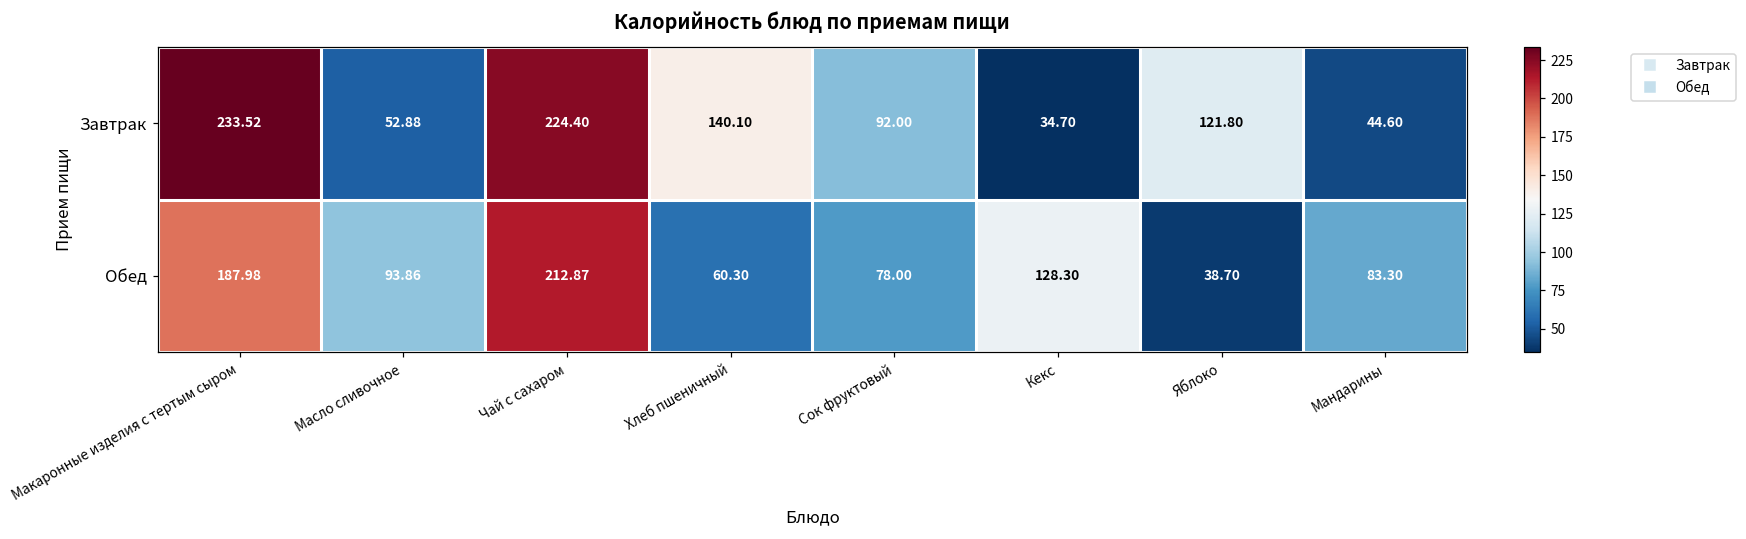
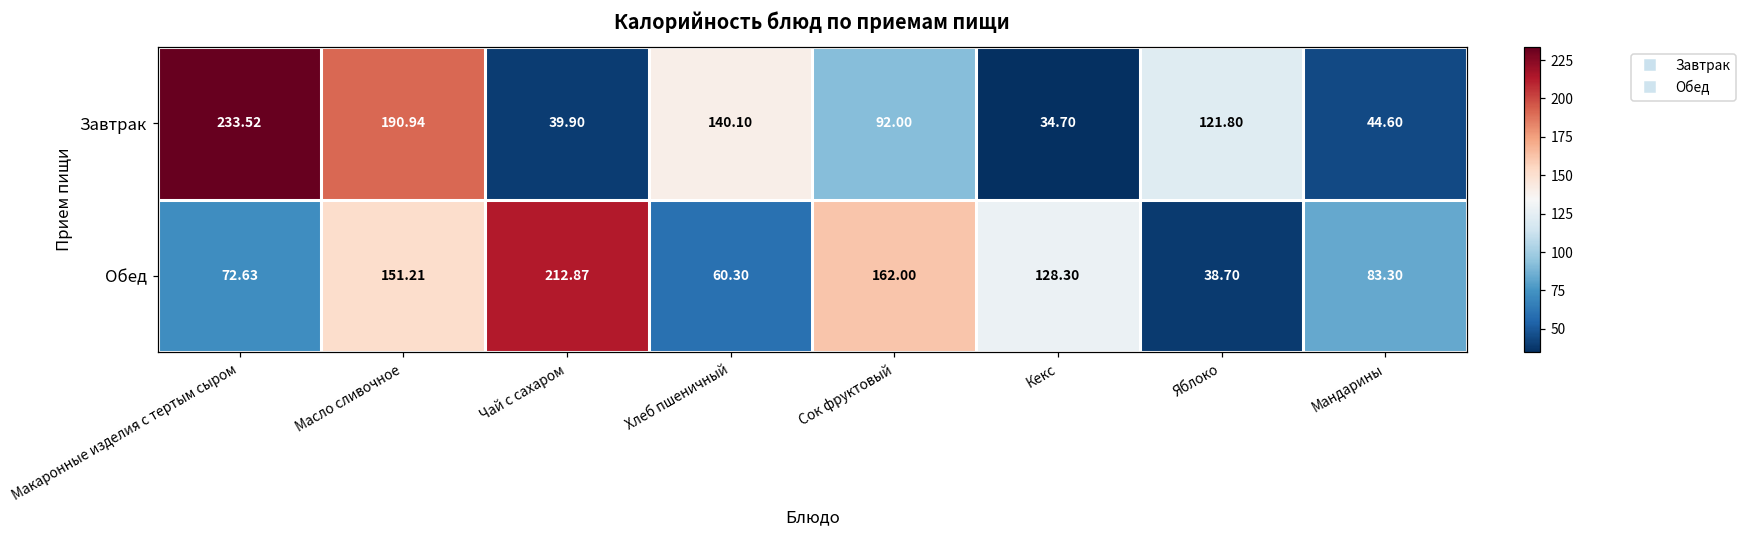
  {
    "Завтрак": {
      "Макаронные изделия с тертым сыром": 233.52,
-     "Масло сливочное": 52.88,
-     "Чай с сахаром": 224.40,
+     "Масло сливочное": 190.94,
+     "Чай с сахаром": 39.90,
      "Хлеб пшеничный": 140.10,
      "Сок фруктовый": 92.00,
      "Кекс": 34.70,
      "Яблоко": 121.80,
      "Мандарины": 44.60
    },
    "Обед": {
-     "Макаронные изделия с тертым сыром": 187.98,
-     "Масло сливочное": 93.86,
+     "Макаронные изделия с тертым сыром": 72.63,
+     "Масло сливочное": 151.21,
      "Чай с сахаром": 212.87,
      "Хлеб пшеничный": 60.30,
-     "Сок фруктовый": 78.00,
+     "Сок фруктовый": 162.00,
      "Кекс": 128.30,
      "Яблоко": 38.70,
      "Мандарины": 83.30
    }
  }
